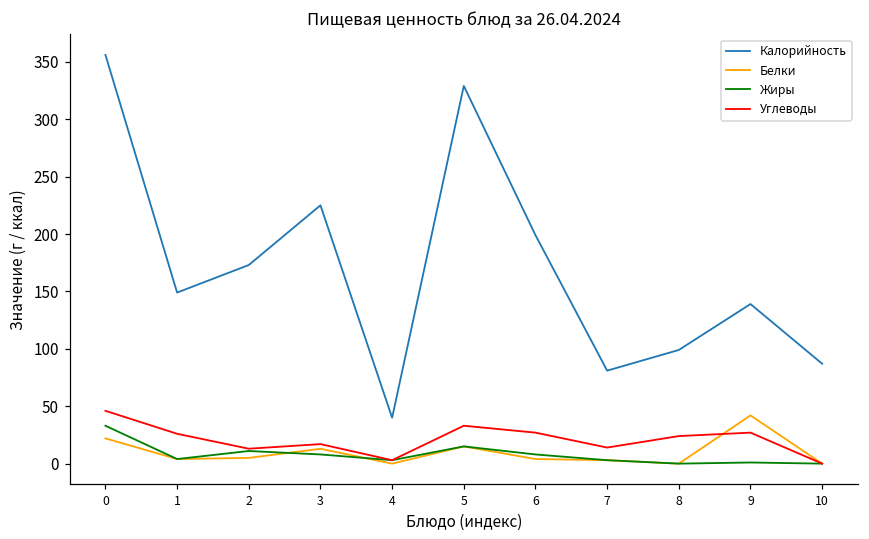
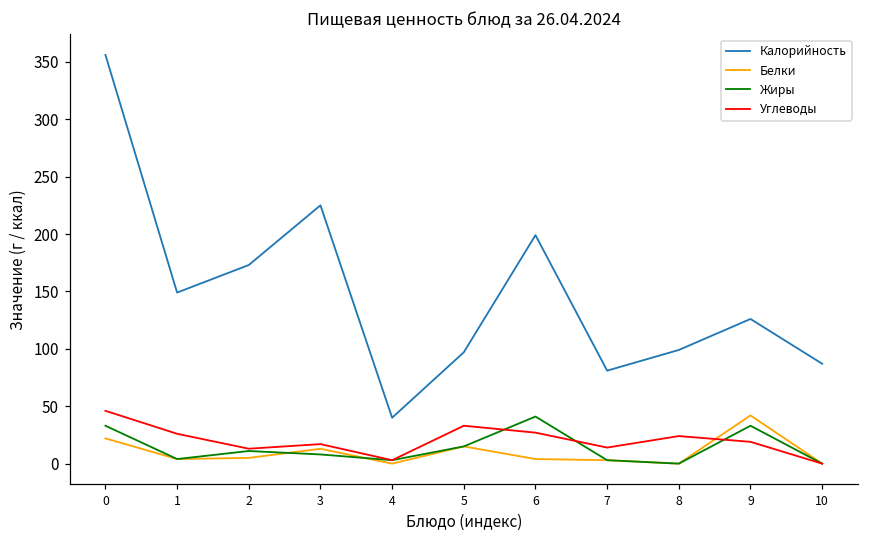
  {
    "Калорийность": {
      "0": 356,
      "1": 149,
      "2": 173,
      "3": 225,
      "4": 40,
-     "5": 329,
+     "5": 97,
      "6": 199,
      "7": 81,
      "8": 99,
-     "9": 139,
+     "9": 126,
      "10": 87
    },
    "Белки": {
      "0": 22,
      "2": 5,
      "3": 13,
      "4": 0,
      "6": 4,
      "9": 42
    },
    "Жиры": {
      "0": 33,
      "3": 8,
-     "6": 8,
-     "9": 1
+     "6": 41,
+     "9": 33
    },
    "Углеводы": {
      "0": 46,
      "1": 26,
      "3": 17,
      "5": 33,
      "6": 27,
      "7": 14,
      "8": 24,
-     "9": 27
+     "9": 19
    }
  }
